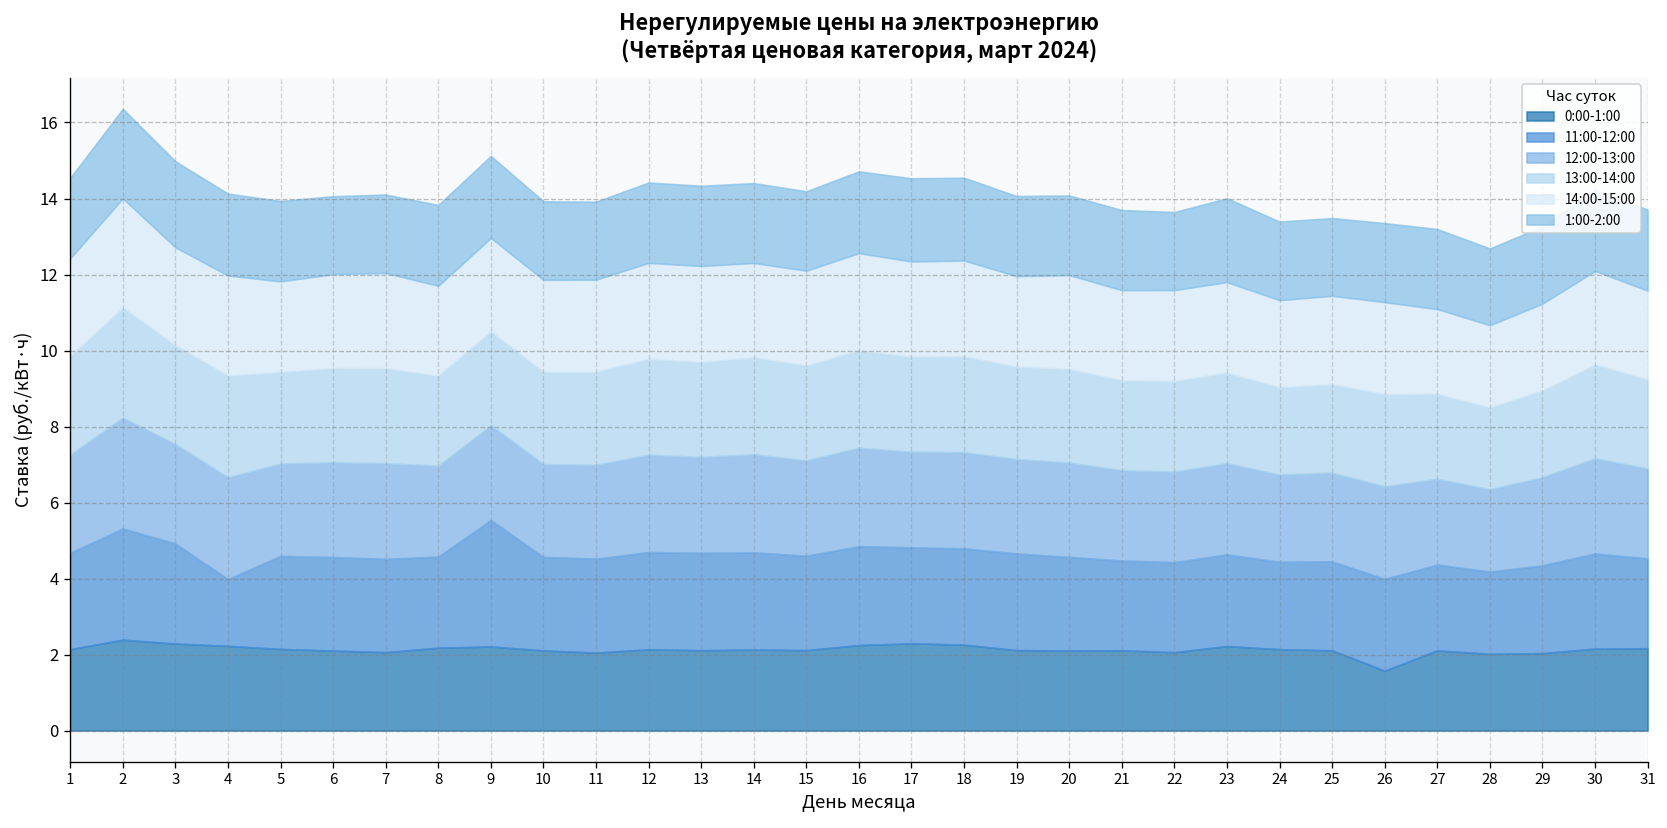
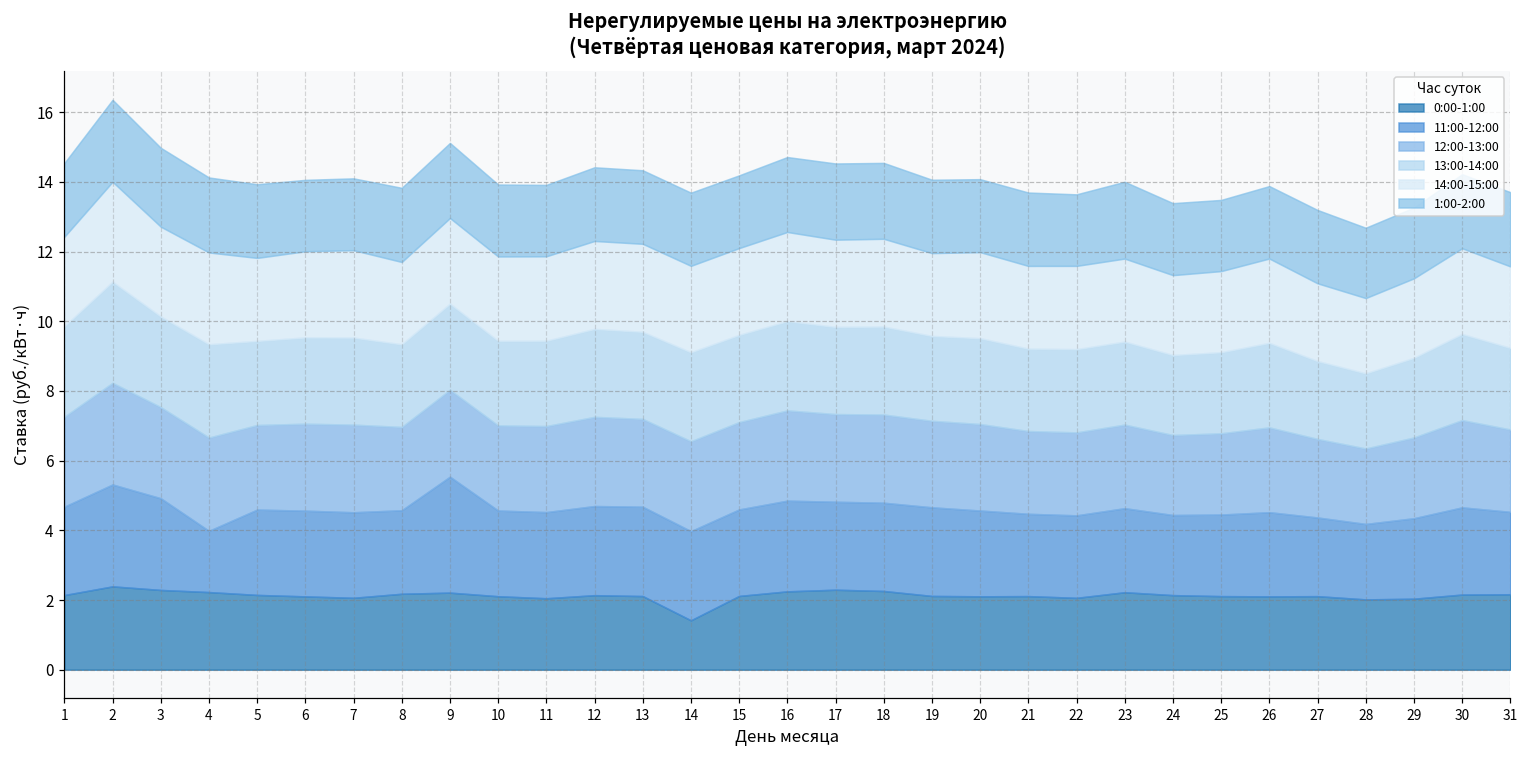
  {
    "0:00-1:00": {
      "1": 2.1,
      "2": 2.4,
      "3": 2.3,
      "4": 2.2,
      "5": 2.1,
      "6": 2.1,
      "7": 2.1,
      "8": 2.2,
      "9": 2.2,
      "10": 2.1,
      "11": 2.1,
      "12": 2.1,
      "13": 2.1,
-     "14": 2.1,
+     "14": 1.4,
      "15": 2.1,
      "16": 2.2,
      "17": 2.3,
      "18": 2.3,
      "19": 2.1,
      "20": 2.1,
      "21": 2.1,
      "22": 2.1,
      "23": 2.2,
      "24": 2.1,
      "25": 2.1,
-     "26": 1.6,
+     "26": 2.1,
      "27": 2.1,
      "28": 2.0,
      "29": 2.0,
      "30": 2.2,
      "31": 2.2
    },
    "11:00-12:00": {
      "1": 2.5,
      "2": 2.9,
      "3": 2.6,
      "4": 1.8,
      "5": 2.4,
      "6": 2.5,
      "7": 2.5,
      "8": 2.4,
      "9": 3.3,
      "10": 2.5,
      "11": 2.5,
      "12": 2.6,
      "13": 2.6,
      "14": 2.6,
      "15": 2.5,
      "16": 2.6,
      "17": 2.5,
      "18": 2.5,
      "19": 2.5,
      "20": 2.5,
      "21": 2.4,
      "22": 2.4,
      "23": 2.4,
      "24": 2.3,
      "25": 2.3,
      "26": 2.4,
      "27": 2.3,
      "28": 2.2,
      "29": 2.3,
      "30": 2.5,
      "31": 2.4
    }
  }
